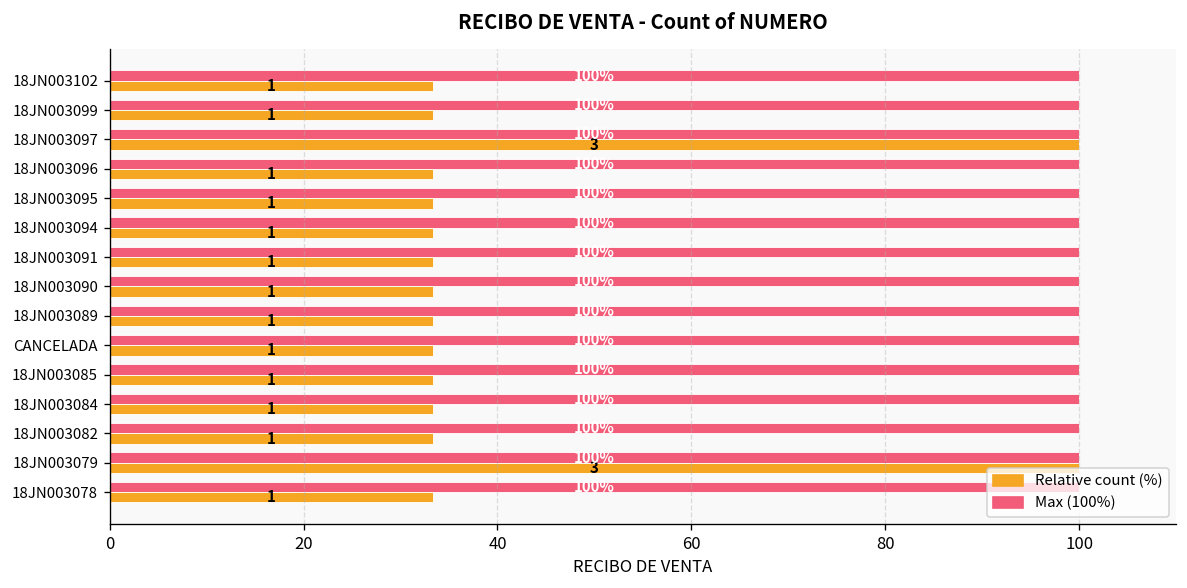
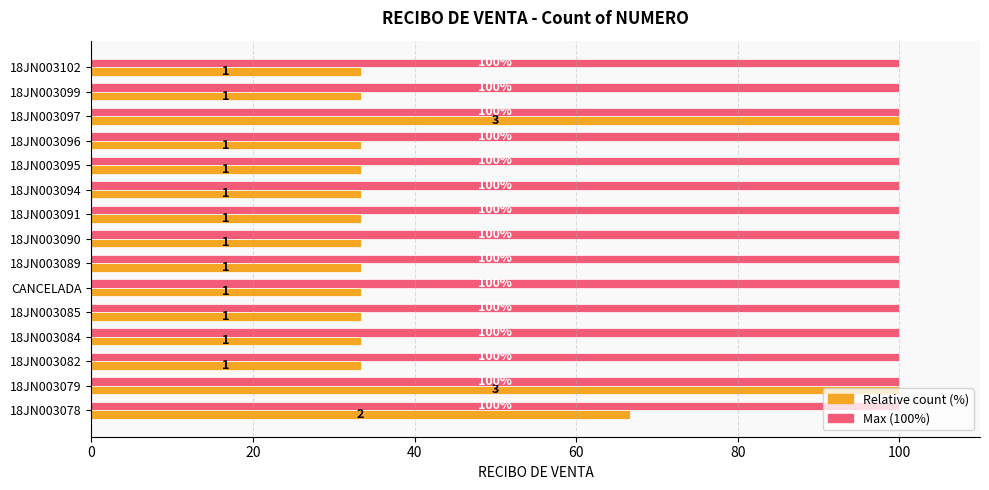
  {
    "Relative count (%)": {
-     "18JN003078": 1
+     "18JN003078": 2
    }
  }
